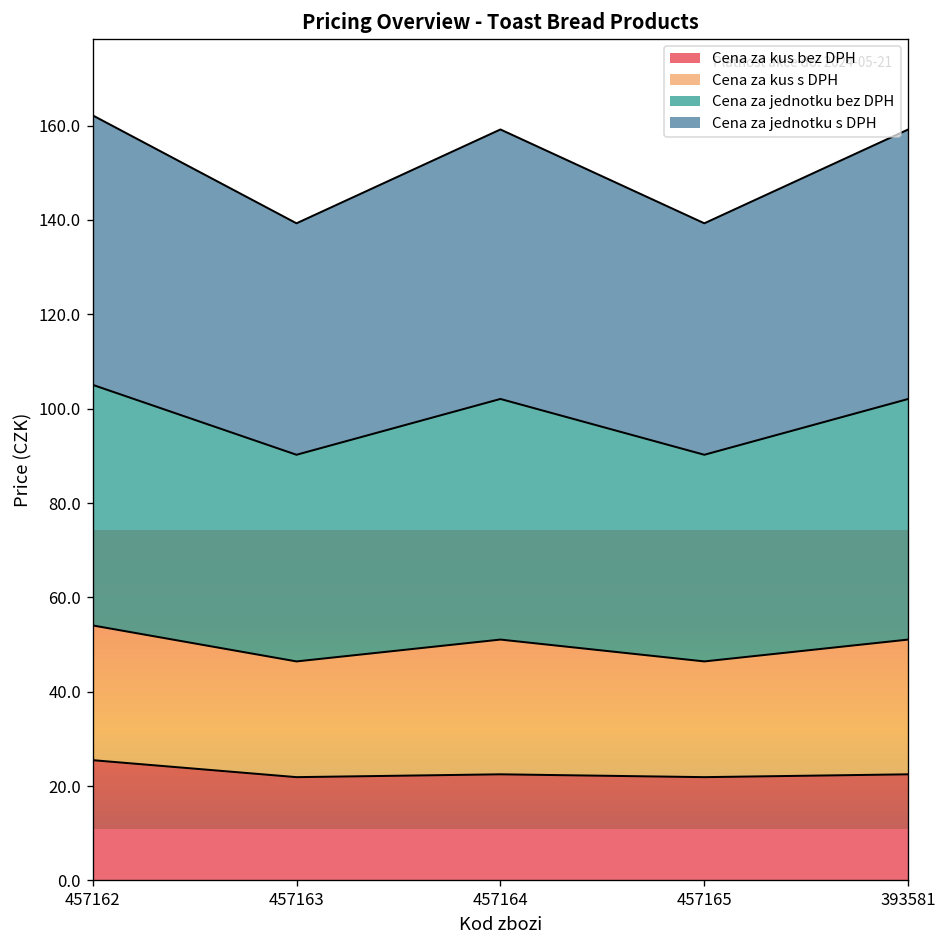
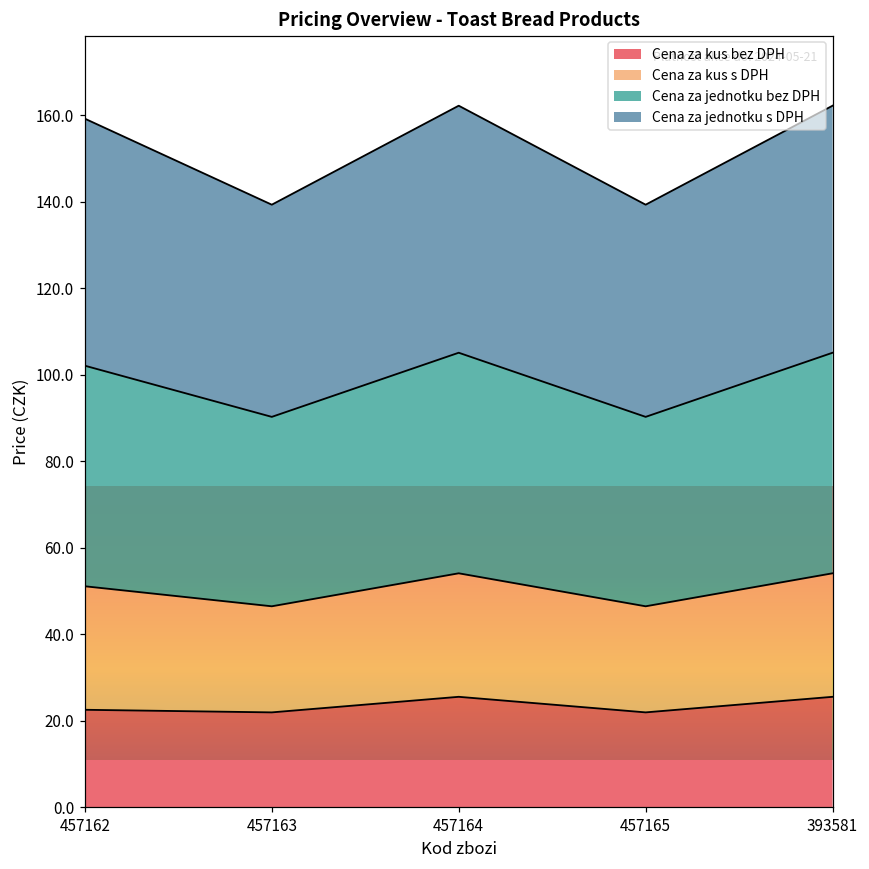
  {
    "Cena za kus bez DPH": {
-     "457162": 26,
+     "457162": 23,
      "457163": 22,
-     "457164": 23,
+     "457164": 26,
      "457165": 22,
-     "393581": 23
+     "393581": 26
    },
    "Cena za kus s DPH": {
      "457162": 29,
      "457163": 25,
      "457164": 29,
      "457165": 25,
      "393581": 29
    }
  }
